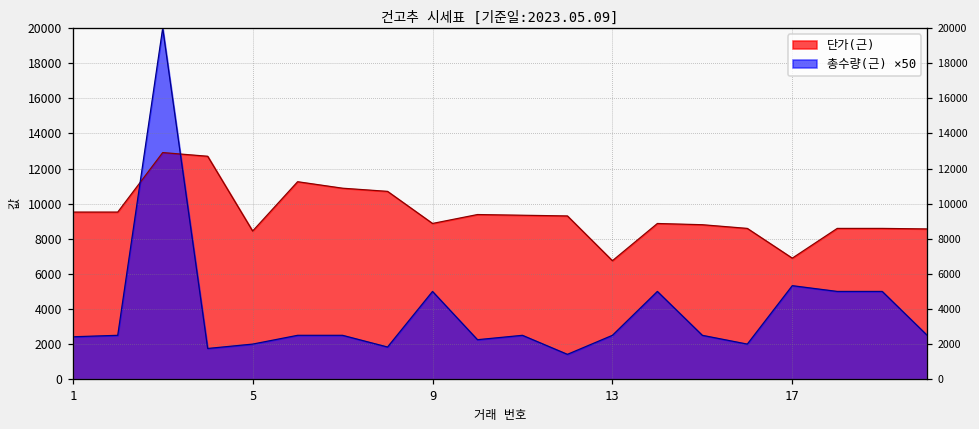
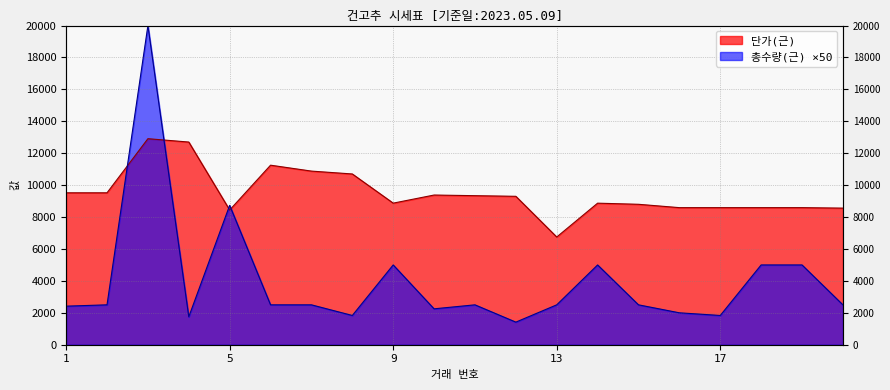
  {
    "단가(근)": {
      "1": 9500,
      "5": 8400,
      "9": 8900,
      "13": 6800,
-     "17": 6900
+     "17": 8600
    },
    "총수량(근) ×50": {
      "1": 2400,
-     "5": 2000,
+     "5": 8700,
      "9": 5000,
      "13": 2500,
-     "17": 5300
+     "17": 1800
    }
  }
